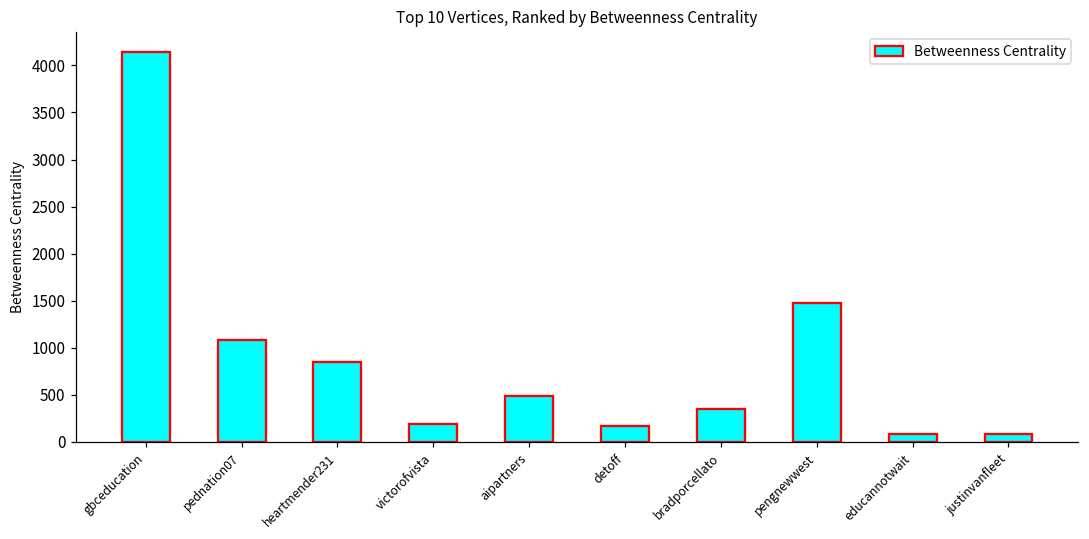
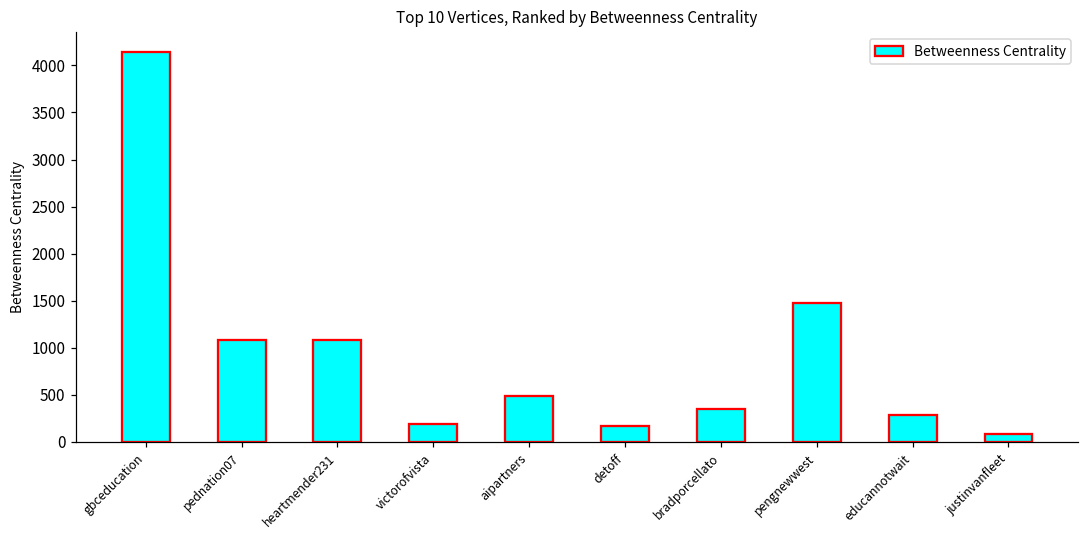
  {
    "gbceducation": 4100,
    "pednation07": 1100,
-   "heartmender231": 800,
+   "heartmender231": 1100,
    "victorofvista": 200,
    "aipartners": 500,
    "detoff": 200,
    "bradporcellato": 400,
    "pengnewwest": 1500,
-   "educannotwait": 100,
+   "educannotwait": 300,
    "justinvanfleet": 100
  }
